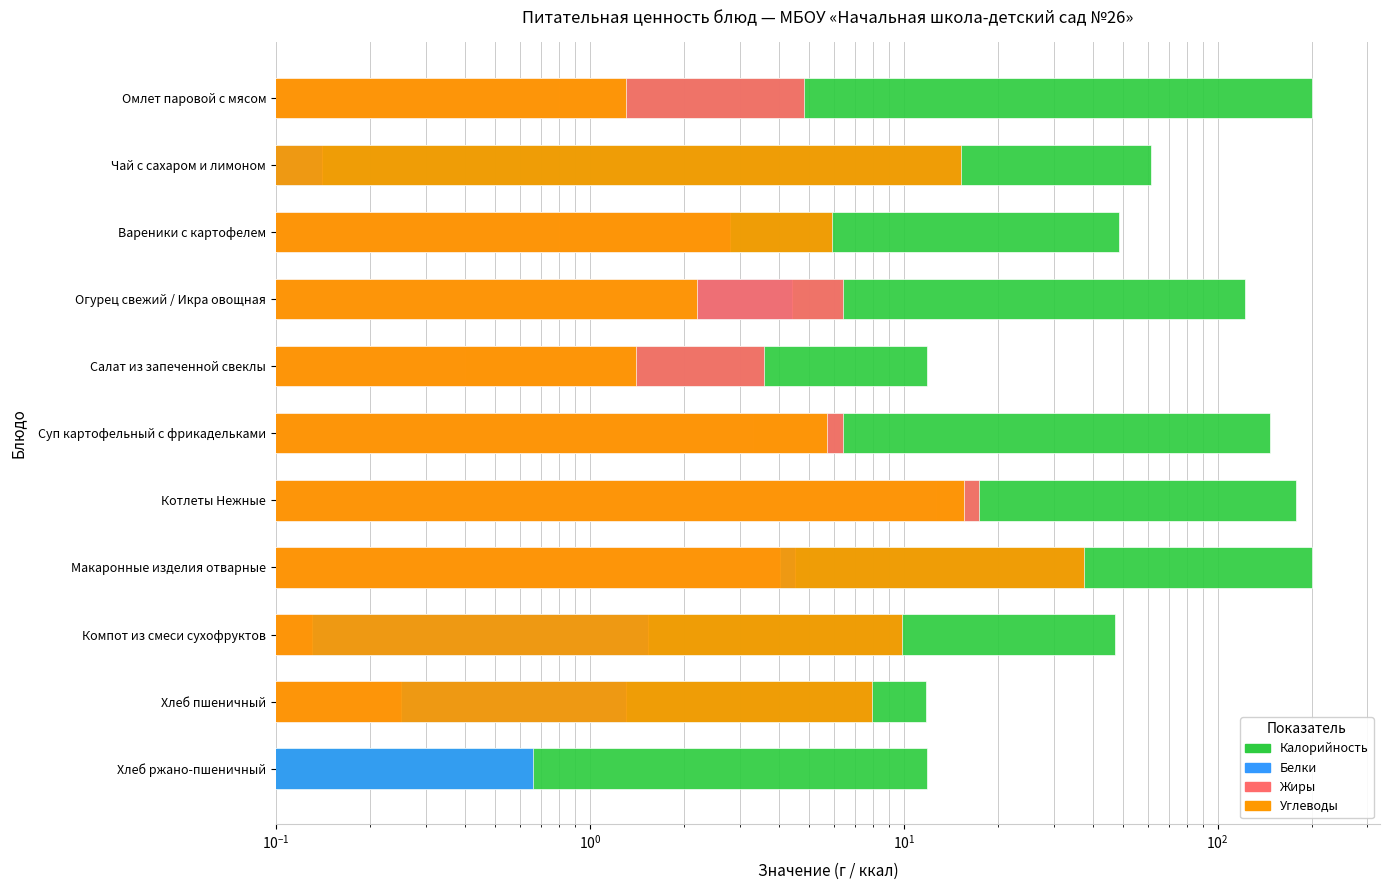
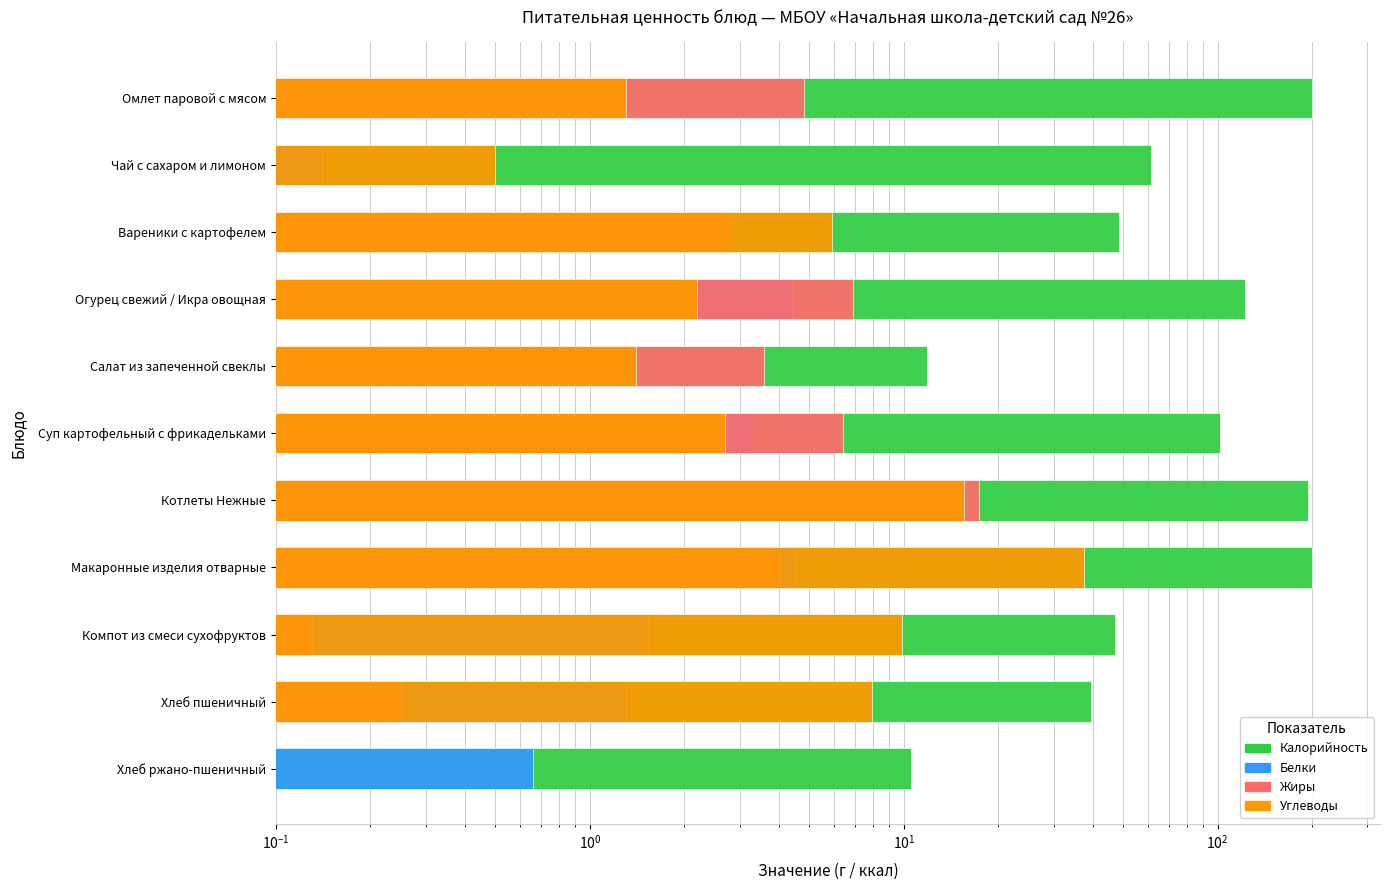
  {
    "Калорийность": {
      "Омлет паровой с мясом": 200,
      "Чай с сахаром и лимоном": 62,
      "Вареники с картофелем": 48,
      "Огурец свежий / Икра овощная": 122,
      "Салат из запеченной свеклы": 11.9,
-     "Суп картофельный с фрикадельками": 150,
-     "Котлеты Нежные": 180,
+     "Суп картофельный с фрикадельками": 102,
+     "Котлеты Нежные": 190,
      "Макаронные изделия отварные": 200,
      "Компот из смеси сухофруктов": 47,
-     "Хлеб пшеничный": 11.8,
-     "Хлеб ржано-пшеничный": 11.8
+     "Хлеб пшеничный": 40,
+     "Хлеб ржано-пшеничный": 10.5
    },
    "Жиры": {
-     "Огурец свежий / Икра овощная": 6.4
+     "Огурец свежий / Икра овощная": 6.9
    },
    "Углеводы": {
-     "Чай с сахаром и лимоном": 15,
-     "Суп картофельный с фрикадельками": 5.7
+     "Чай с сахаром и лимоном": 0.5,
+     "Суп картофельный с фрикадельками": 2.7
    }
  }
